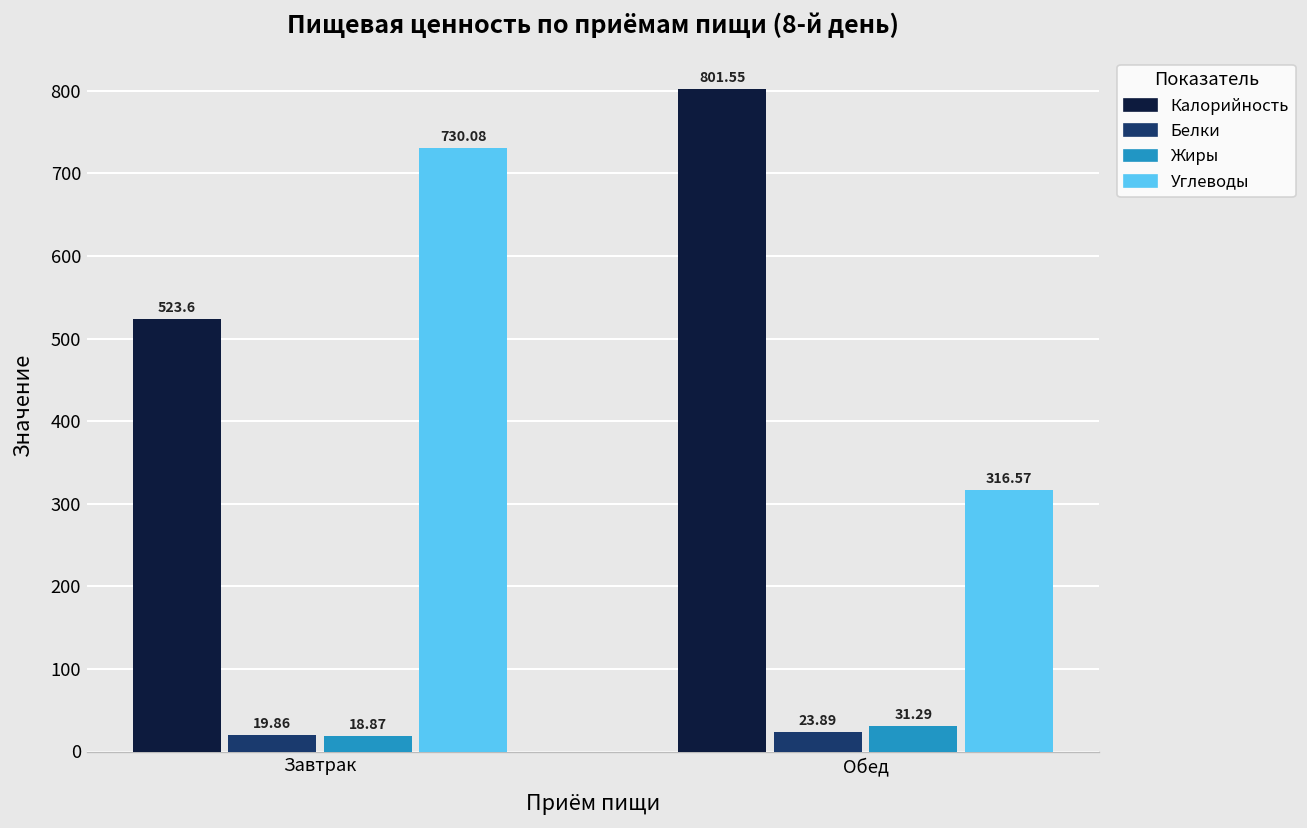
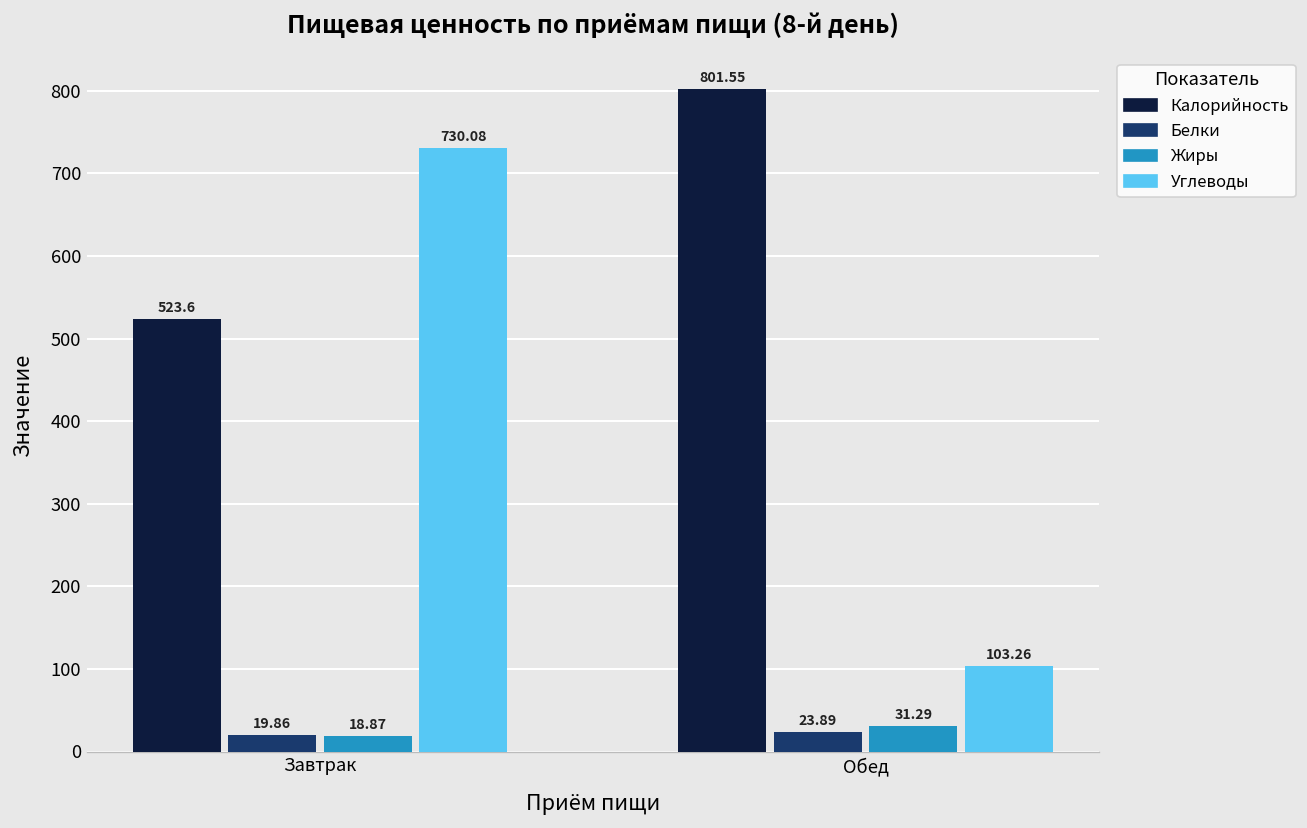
  {
    "Жиры": {
      "Завтрак": 18.87,
      "Обед": 31.29
    },
    "Углеводы": {
      "Завтрак": 730.08,
-     "Обед": 316.57
+     "Обед": 103.26
    }
  }
